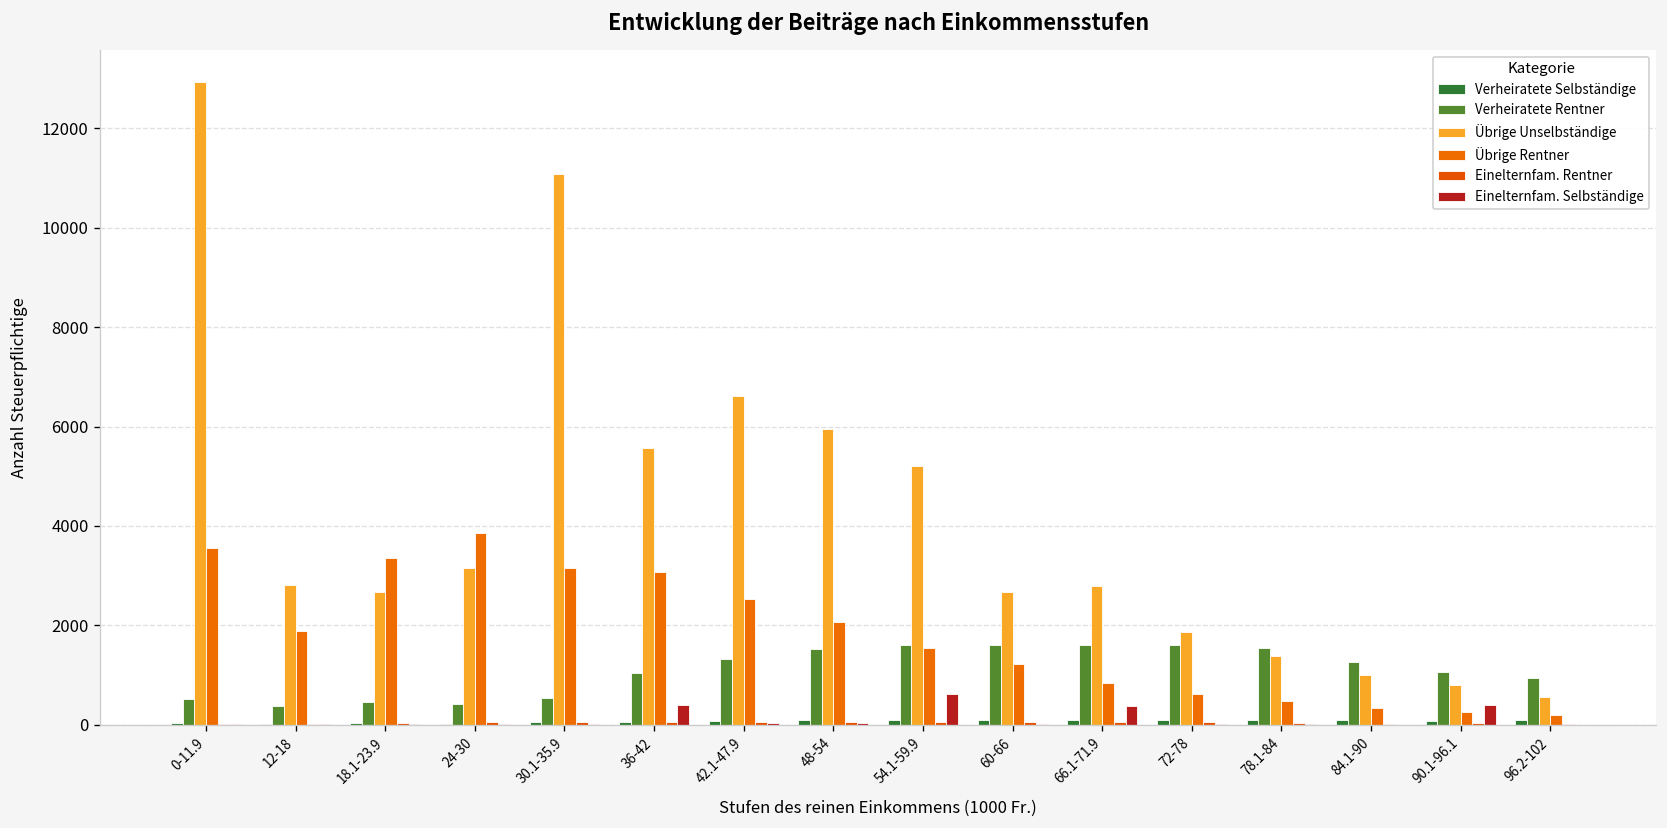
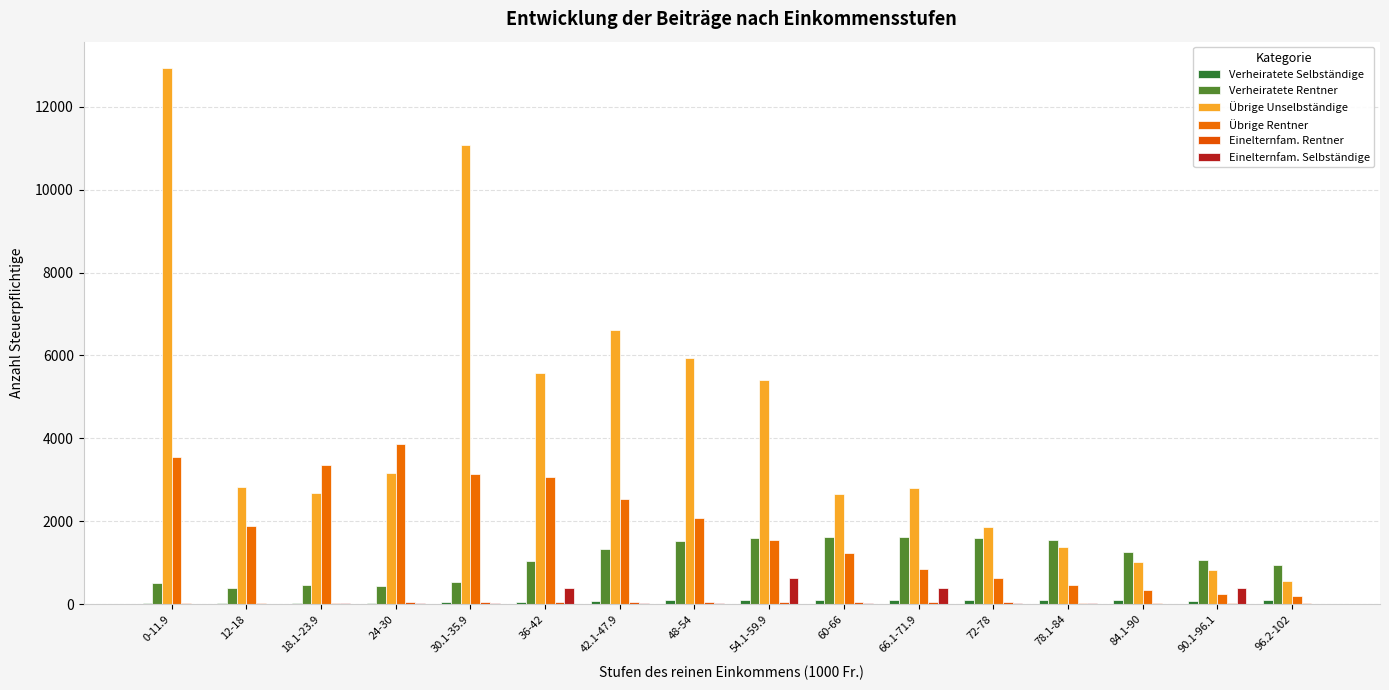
  {
    "Übrige Unselbständige": {
      "0-11.9": 12900,
      "12-18": 2800,
      "18.1-23.9": 2700,
      "24-30": 3200,
      "30.1-35.9": 11100,
      "36-42": 5600,
      "42.1-47.9": 6600,
      "48-54": 5900,
-     "54.1-59.9": 5200,
+     "54.1-59.9": 5400,
      "60-66": 2700,
      "66.1-71.9": 2800,
      "72-78": 1900,
      "78.1-84": 1400,
      "84.1-90": 1000,
      "90.1-96.1": 800,
      "96.2-102": 600
    },
    "Einelternfam. Selbständige": {
      "36-42": 400,
      "54.1-59.9": 600,
      "66.1-71.9": 400,
      "90.1-96.1": 400
    }
  }
